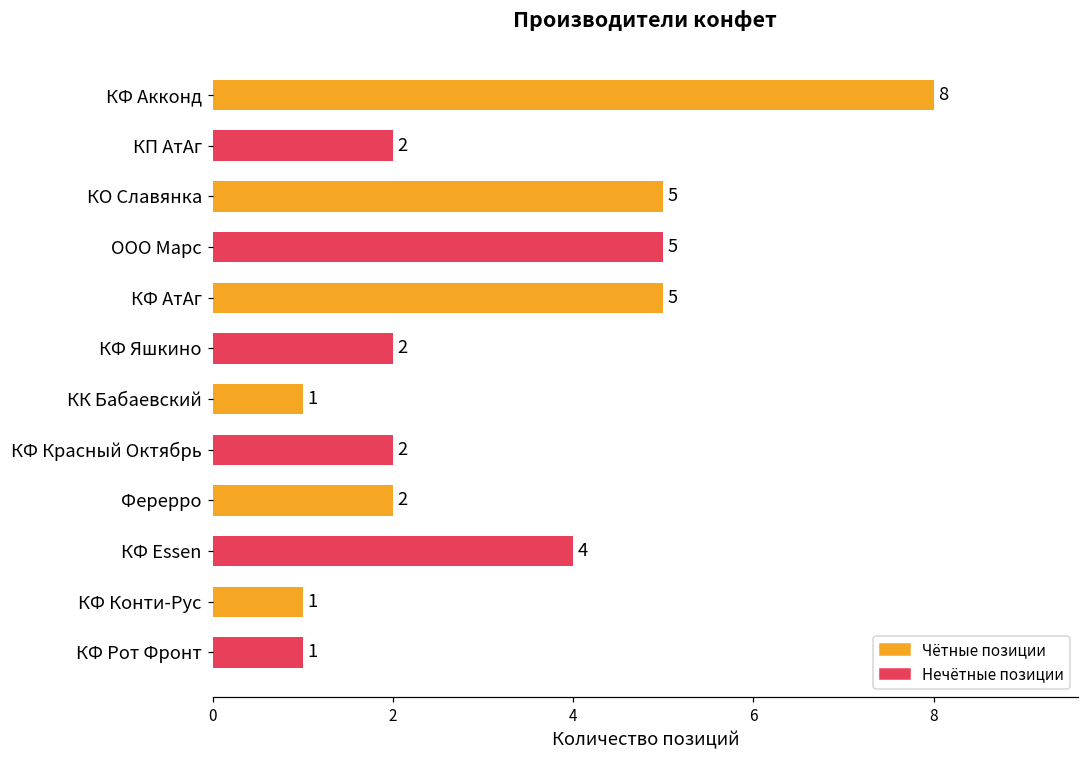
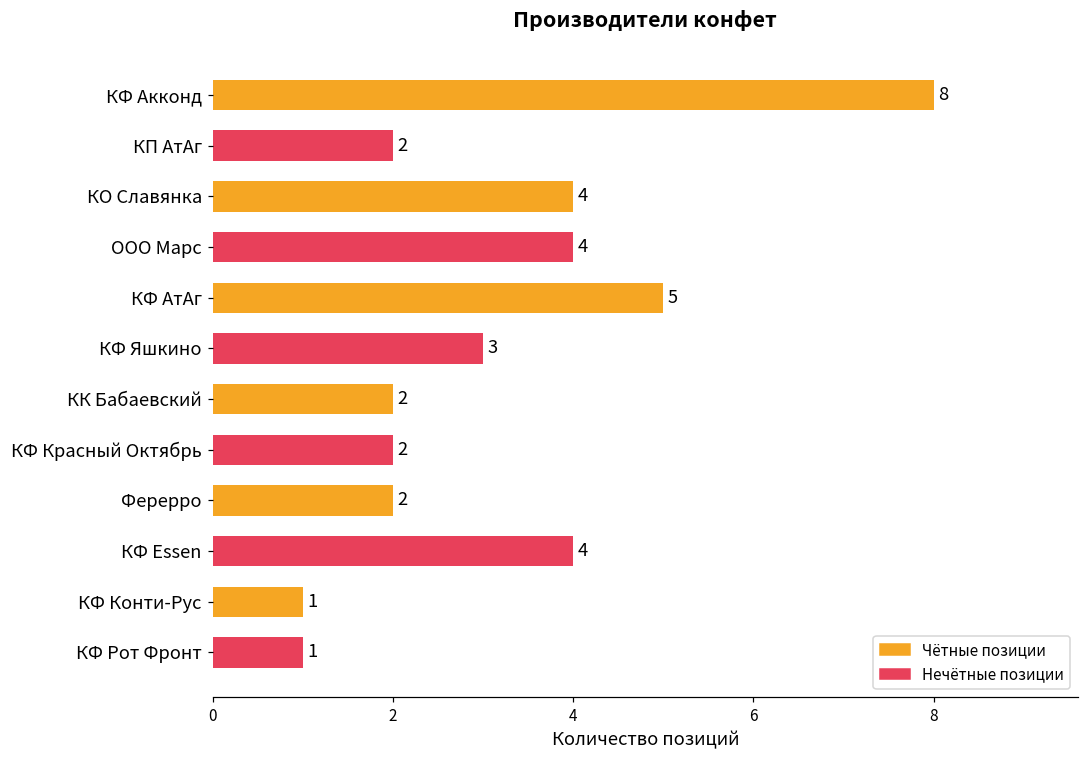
  {
    "КФ Акконд": 8,
    "КП АтАг": 2,
-   "КО Славянка": 5,
-   "ООО Марс": 5,
+   "КО Славянка": 4,
+   "ООО Марс": 4,
    "КФ АтАг": 5,
-   "КФ Яшкино": 2,
-   "КК Бабаевский": 1,
+   "КФ Яшкино": 3,
+   "КК Бабаевский": 2,
    "КФ Красный Октябрь": 2,
    "Ферерро": 2,
    "КФ Essen": 4,
    "КФ Конти-Рус": 1,
    "КФ Рот Фронт": 1
  }
